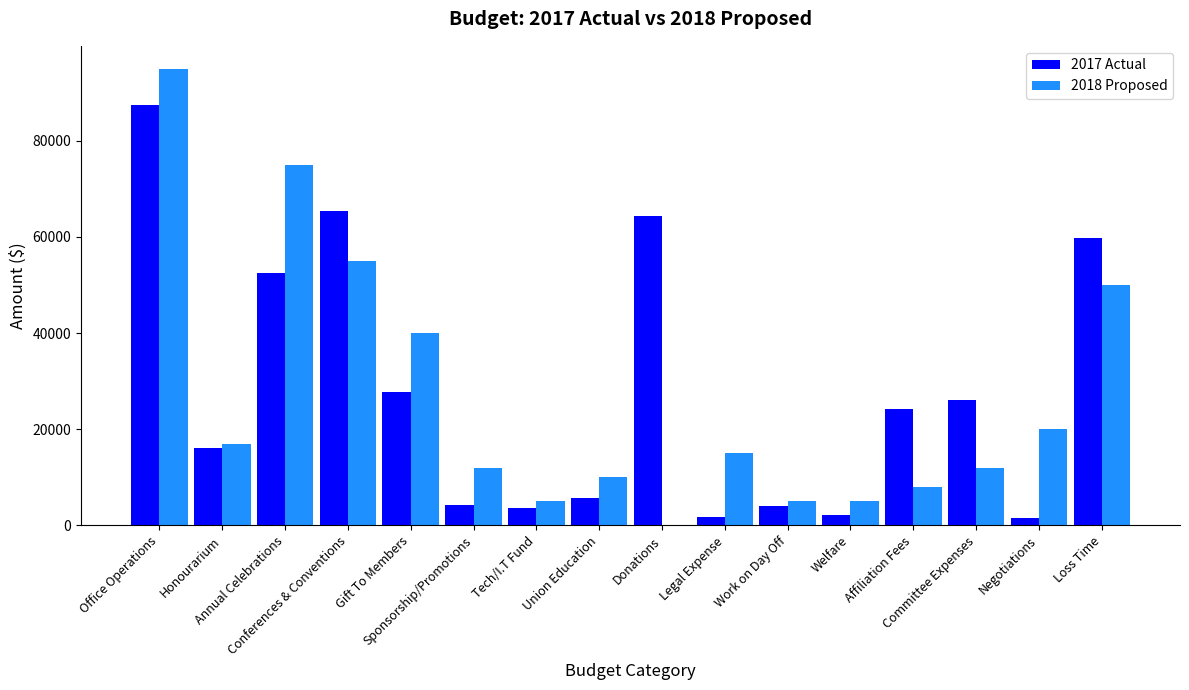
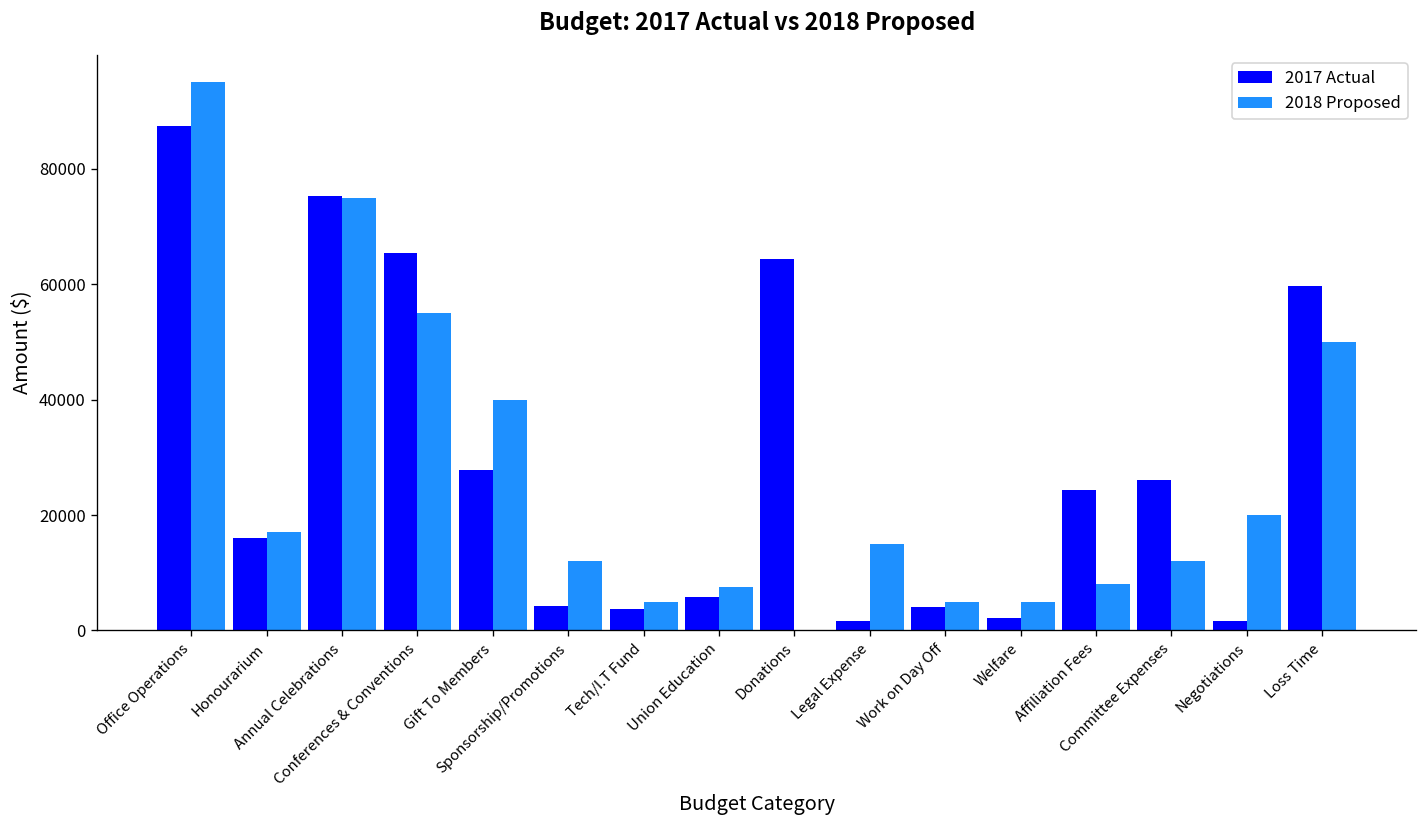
  {
    "2017 Actual": {
      "Office Operations": 88000,
      "Honourarium": 16000,
-     "Annual Celebrations": 53000,
+     "Annual Celebrations": 75000,
      "Conferences & Conventions": 65000,
      "Gift To Members": 28000,
      "Sponsorship/Promotions": 4000,
      "Tech/I.T Fund": 4000,
      "Union Education": 6000,
      "Donations": 64000,
      "Legal Expense": 2000,
      "Work on Day Off": 4000,
      "Welfare": 2000,
      "Affiliation Fees": 24000,
      "Committee Expenses": 26000,
      "Negotiations": 2000,
      "Loss Time": 60000
    },
    "2018 Proposed": {
      "Office Operations": 95000,
      "Honourarium": 17000,
      "Annual Celebrations": 75000,
      "Conferences & Conventions": 55000,
      "Gift To Members": 40000,
      "Sponsorship/Promotions": 12000,
      "Tech/I.T Fund": 5000,
-     "Union Education": 10000,
+     "Union Education": 8000,
      "Donations": 0,
      "Legal Expense": 15000,
      "Work on Day Off": 5000,
      "Welfare": 5000,
      "Affiliation Fees": 8000,
      "Committee Expenses": 12000,
      "Negotiations": 20000,
      "Loss Time": 50000
    }
  }
